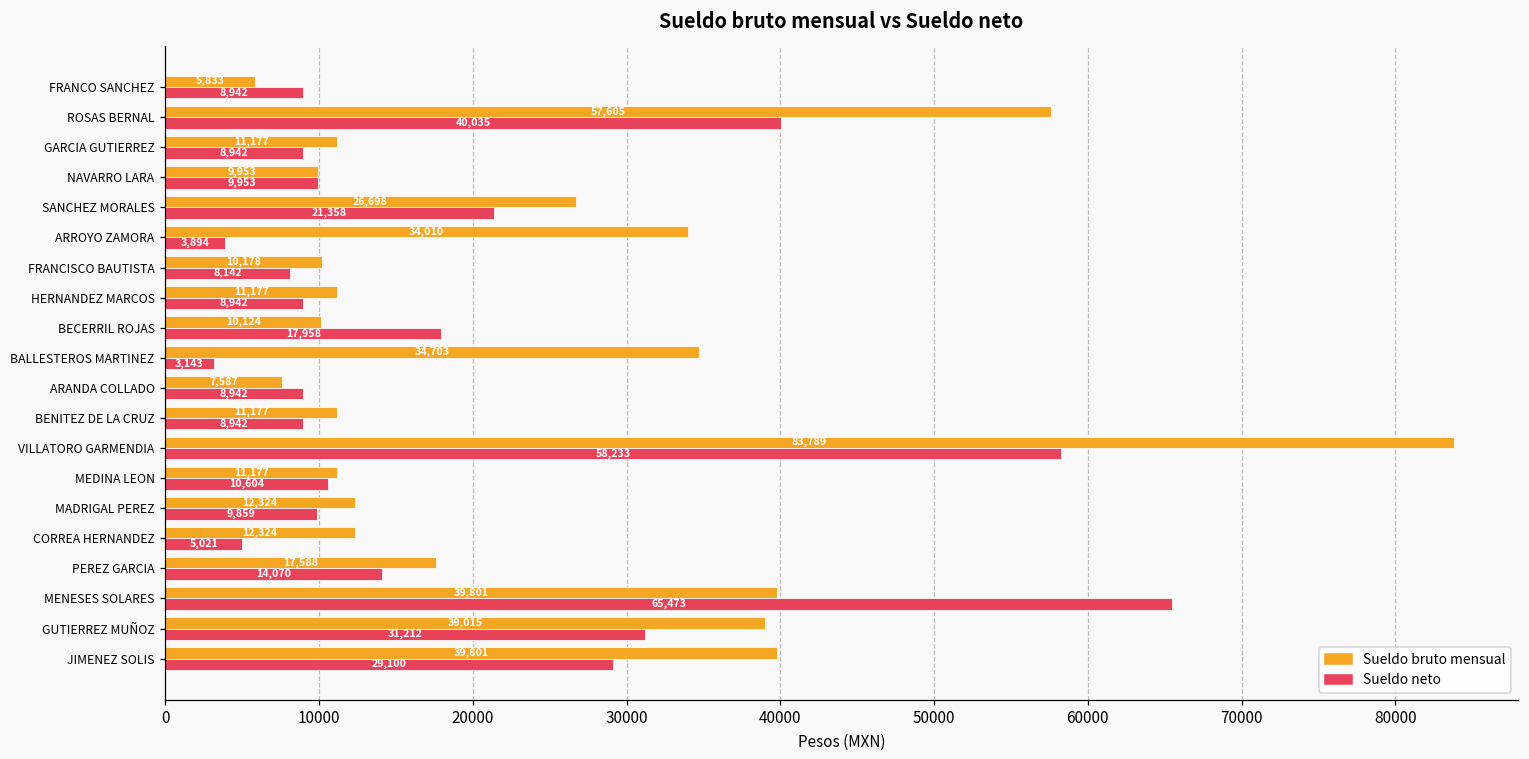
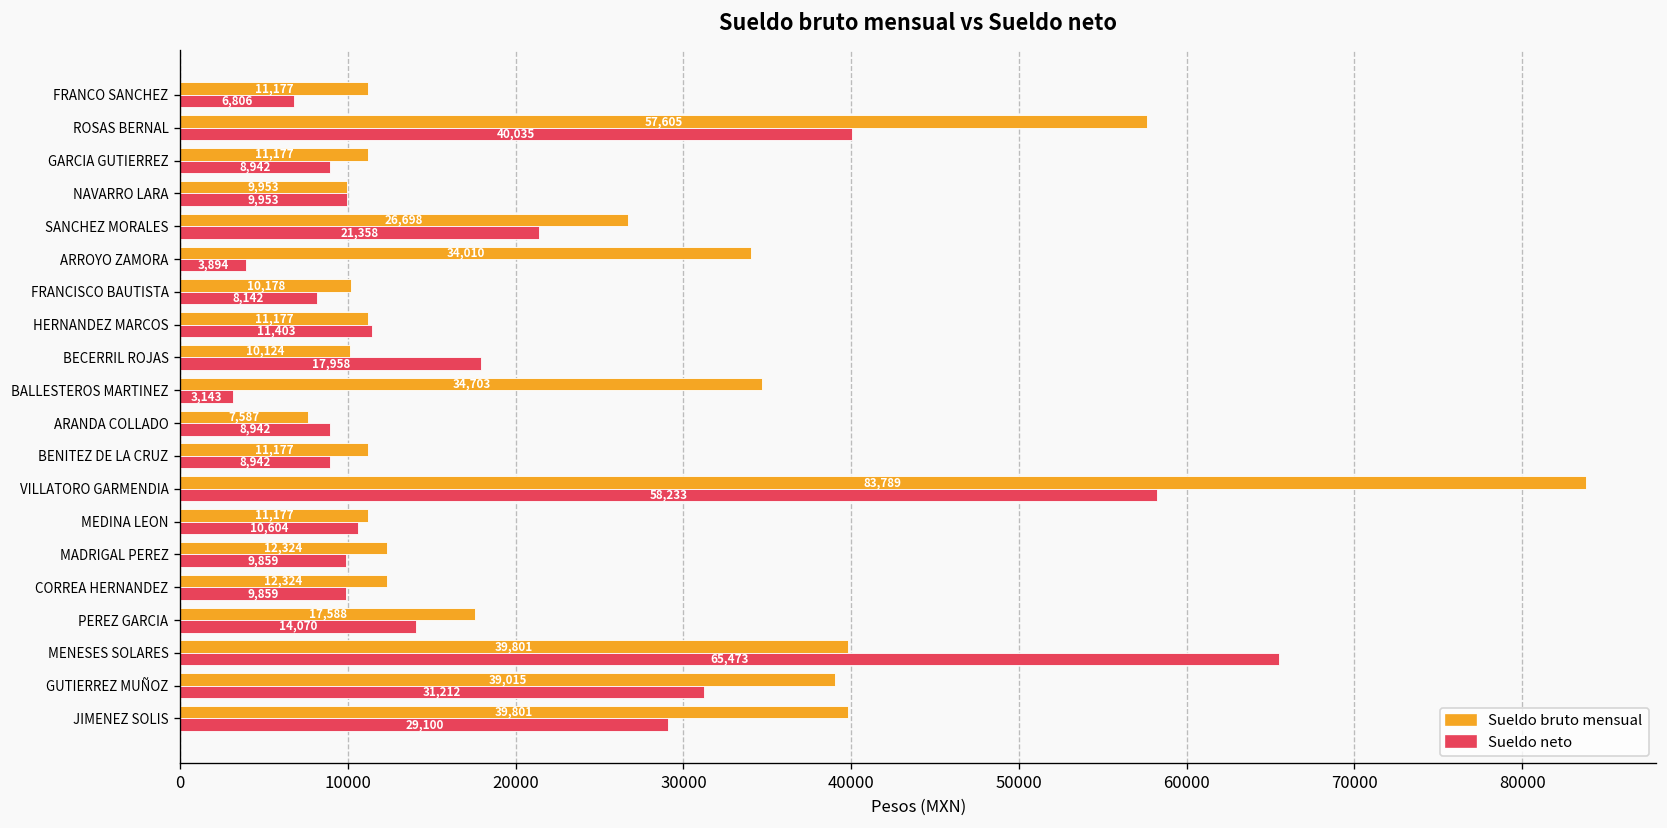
  {
    "Sueldo bruto mensual": {
-     "FRANCO SANCHEZ": "5,833",
+     "FRANCO SANCHEZ": "11,177",
      "ROSAS BERNAL": "57,605",
      "GARCIA GUTIERREZ": "11,177",
      "NAVARRO LARA": "9,953",
      "SANCHEZ MORALES": "26,698",
      "ARROYO ZAMORA": "34,010",
      "FRANCISCO BAUTISTA": "10,178",
      "HERNANDEZ MARCOS": "11,177",
      "BECERRIL ROJAS": "10,124",
      "BALLESTEROS MARTINEZ": "34,703",
      "ARANDA COLLADO": "7,587",
      "BENITEZ DE LA CRUZ": "11,177",
      "VILLATORO GARMENDIA": "83,789",
      "MEDINA LEON": "11,177",
      "MADRIGAL PEREZ": "12,324",
      "CORREA HERNANDEZ": "12,324",
      "PEREZ GARCIA": "17,588",
      "MENESES SOLARES": "39,801",
      "GUTIERREZ MUÑOZ": "39,015",
      "JIMENEZ SOLIS": "39,801"
    },
    "Sueldo neto": {
-     "FRANCO SANCHEZ": "8,942",
+     "FRANCO SANCHEZ": "6,806",
      "ROSAS BERNAL": "40,035",
      "GARCIA GUTIERREZ": "8,942",
      "NAVARRO LARA": "9,953",
      "SANCHEZ MORALES": "21,358",
      "ARROYO ZAMORA": "3,894",
      "FRANCISCO BAUTISTA": "8,142",
-     "HERNANDEZ MARCOS": "8,942",
+     "HERNANDEZ MARCOS": "11,403",
      "BECERRIL ROJAS": "17,958",
      "BALLESTEROS MARTINEZ": "3,143",
      "ARANDA COLLADO": "8,942",
      "BENITEZ DE LA CRUZ": "8,942",
      "VILLATORO GARMENDIA": "58,233",
      "MEDINA LEON": "10,604",
      "MADRIGAL PEREZ": "9,859",
-     "CORREA HERNANDEZ": "5,021",
+     "CORREA HERNANDEZ": "9,859",
      "PEREZ GARCIA": "14,070",
      "MENESES SOLARES": "65,473",
      "GUTIERREZ MUÑOZ": "31,212",
      "JIMENEZ SOLIS": "29,100"
    }
  }
